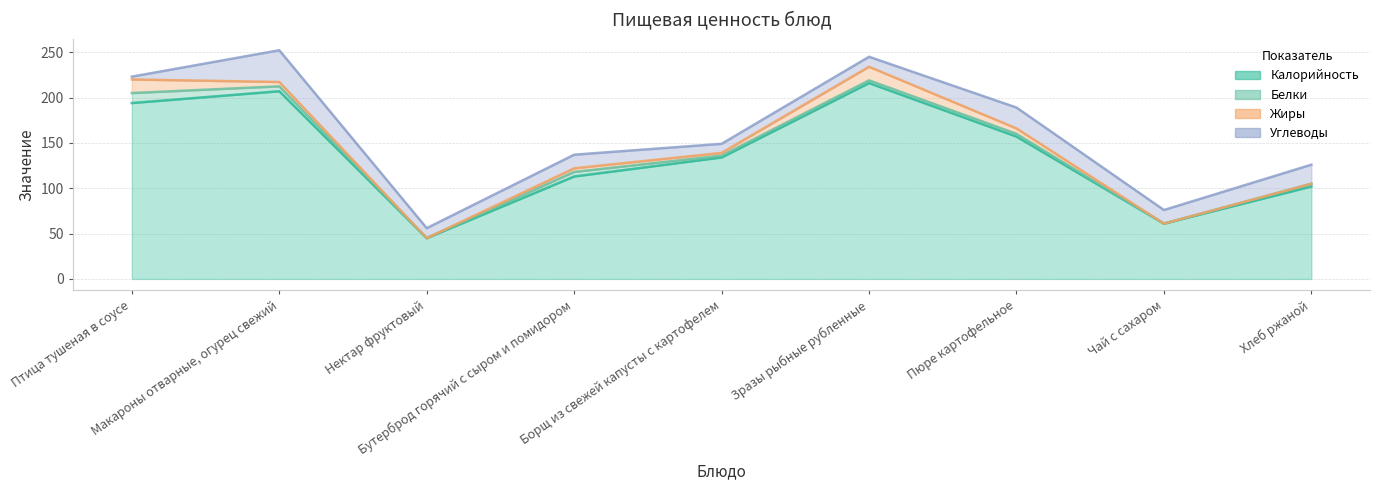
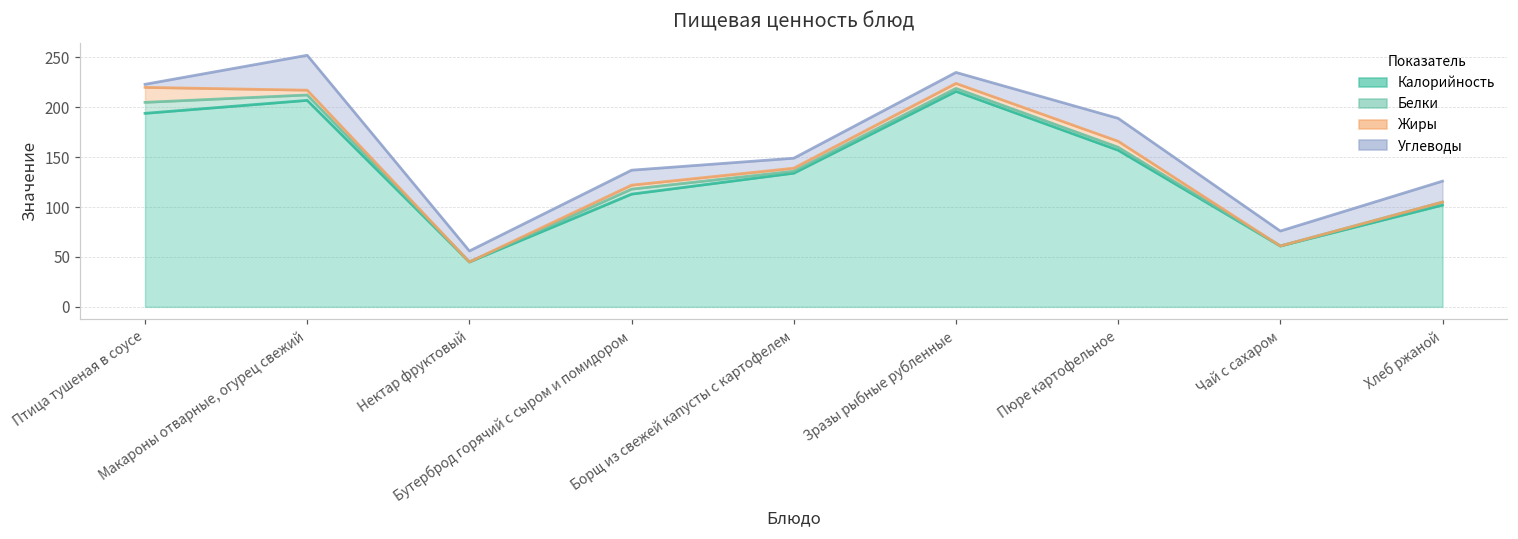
  {
    "Жиры": {
      "Птица тушеная в соусе": 20,
      "Макароны отварные, огурец свежий": 0,
      "Бутерброд горячий с сыром и помидором": 0,
      "Борщ из свежей капусты с картофелем": 0,
-     "Зразы рыбные рубленные": 20,
+     "Зразы рыбные рубленные": 10,
      "Пюре картофельное": 10
    }
  }
